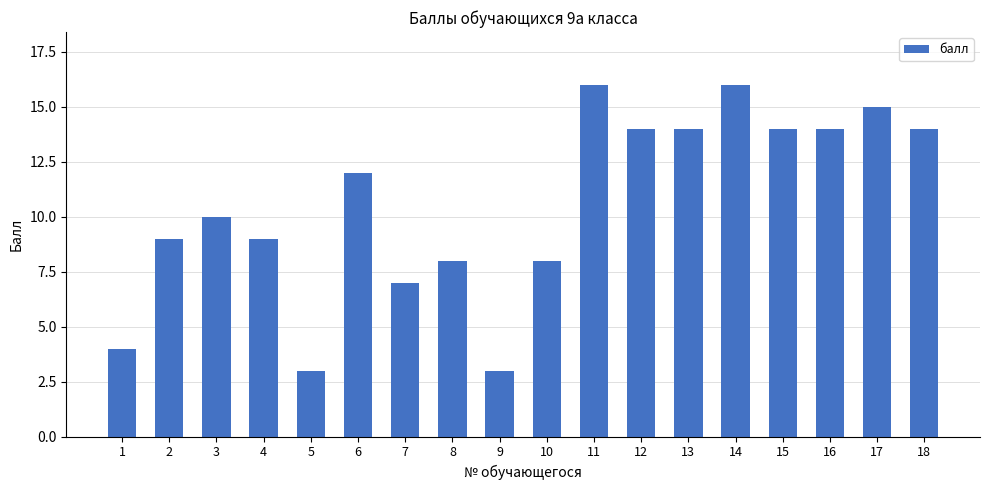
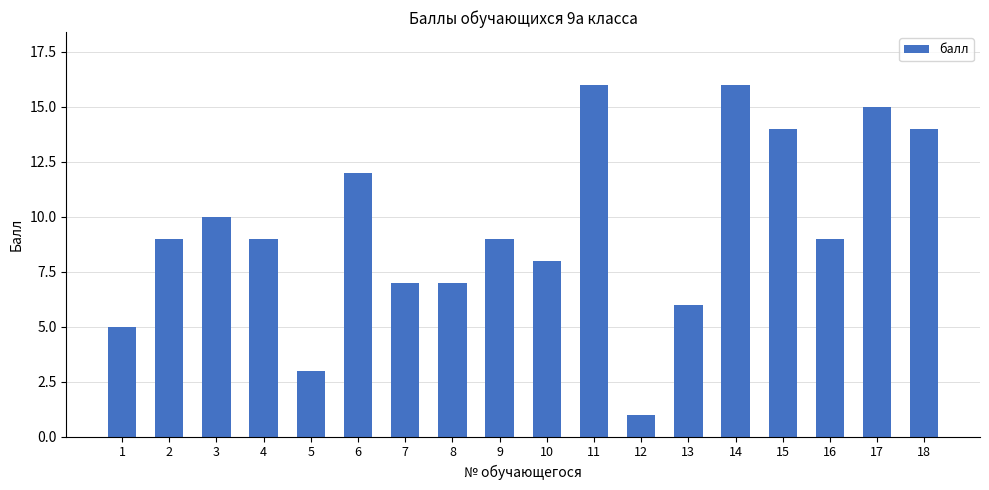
  {
-   "1": 4,
+   "1": 5,
    "2": 9,
    "3": 10,
    "4": 9,
    "5": 3,
    "6": 12,
    "7": 7,
-   "8": 8,
-   "9": 3,
+   "8": 7,
+   "9": 9,
    "10": 8,
    "11": 16,
-   "12": 14,
-   "13": 14,
+   "12": 1,
+   "13": 6,
    "14": 16,
    "15": 14,
-   "16": 14,
+   "16": 9,
    "17": 15,
    "18": 14
  }
